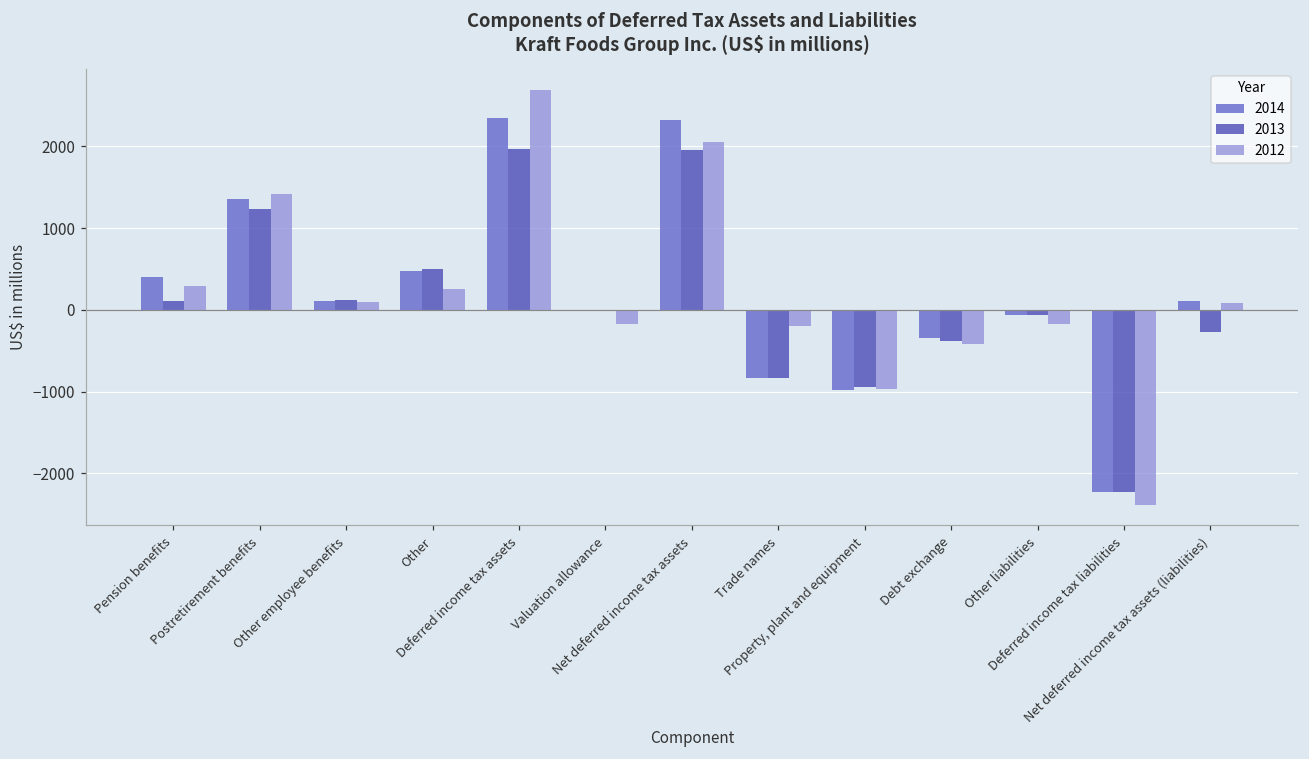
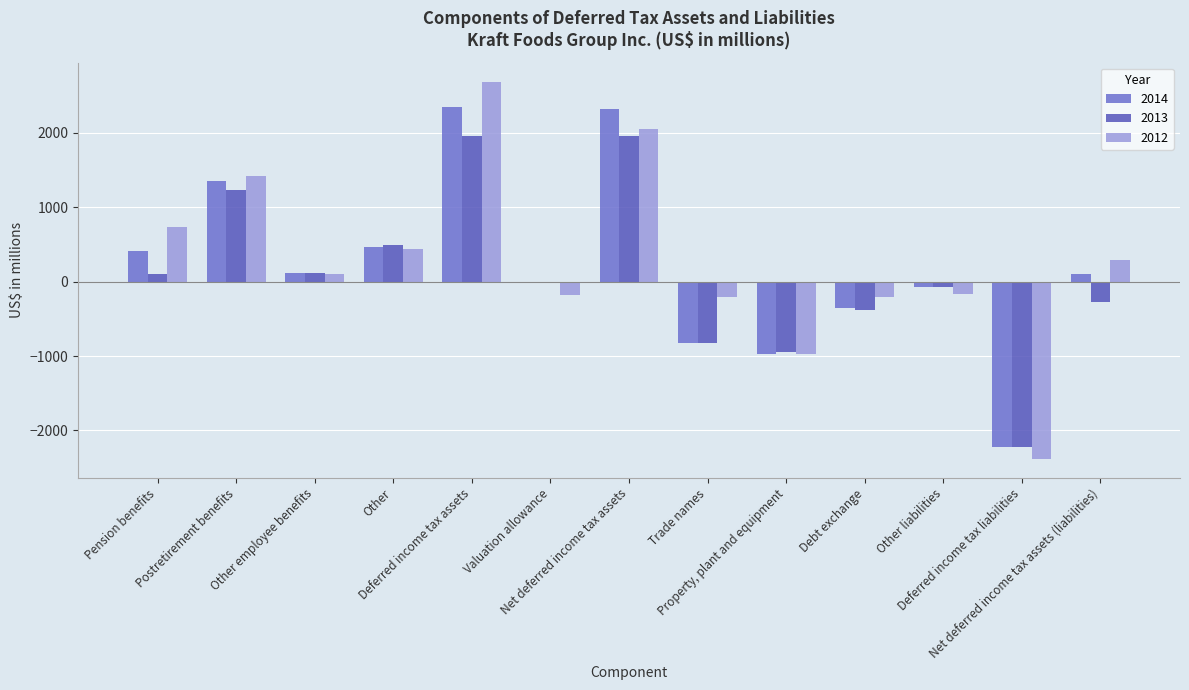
  {
    "2012": {
-     "Pension benefits": 300,
+     "Pension benefits": 700,
      "Postretirement benefits": 1400,
      "Other employee benefits": 100,
-     "Other": 300,
+     "Other": 400,
      "Deferred income tax assets": 2700,
      "Valuation allowance": -200,
      "Net deferred income tax assets": 2100,
      "Trade names": -200,
      "Property, plant and equipment": -1000,
-     "Debt exchange": -400,
+     "Debt exchange": -200,
      "Other liabilities": -200,
      "Deferred income tax liabilities": -2400,
-     "Net deferred income tax assets (liabilities)": 100
+     "Net deferred income tax assets (liabilities)": 300
    }
  }
